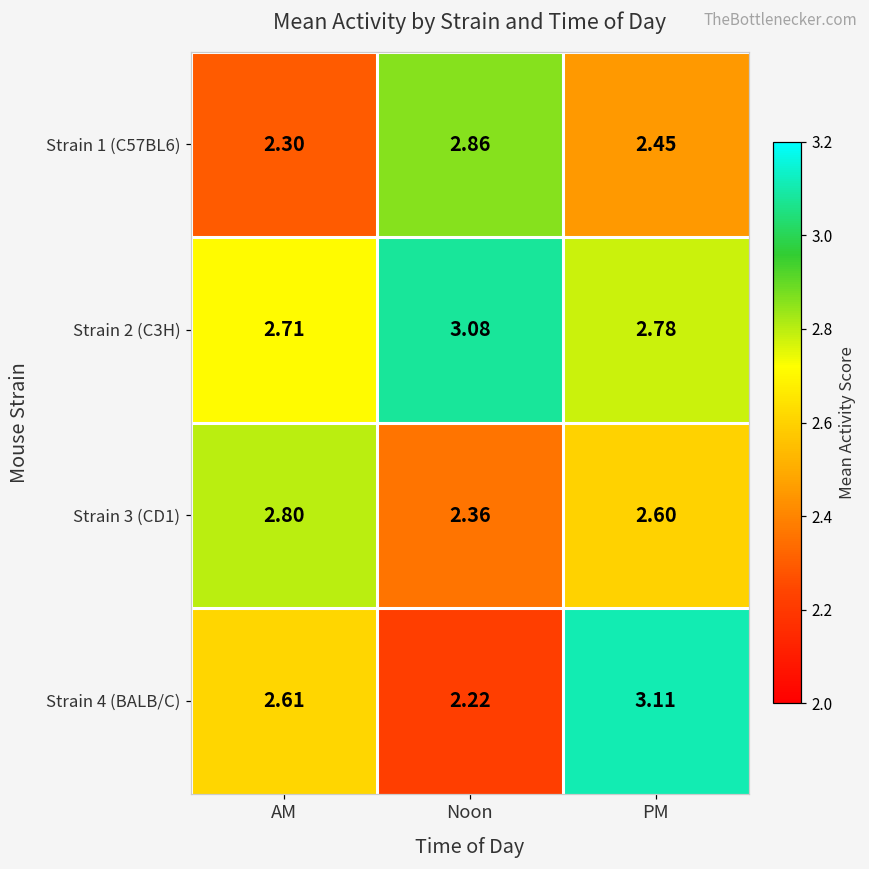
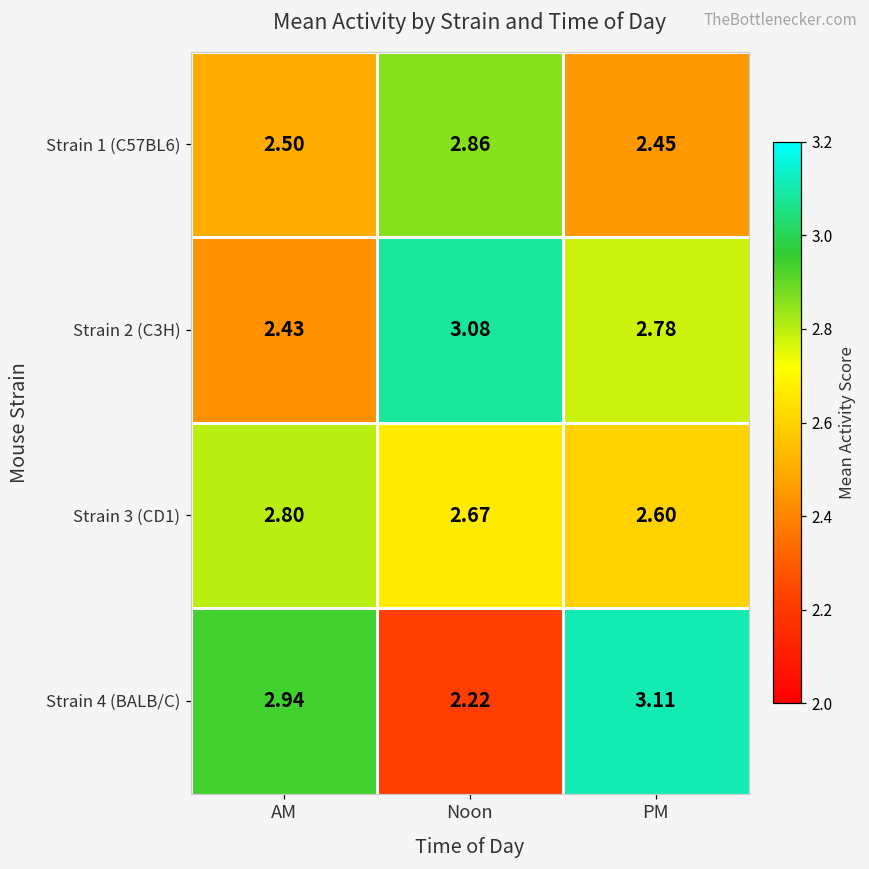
  {
    "Strain 1 (C57BL6)": {
-     "AM": 2.30,
+     "AM": 2.50,
      "Noon": 2.86,
      "PM": 2.45
    },
    "Strain 2 (C3H)": {
-     "AM": 2.71,
+     "AM": 2.43,
      "Noon": 3.08,
      "PM": 2.78
    },
    "Strain 3 (CD1)": {
      "AM": 2.80,
-     "Noon": 2.36,
+     "Noon": 2.67,
      "PM": 2.60
    },
    "Strain 4 (BALB/C)": {
-     "AM": 2.61,
+     "AM": 2.94,
      "Noon": 2.22,
      "PM": 3.11
    }
  }
